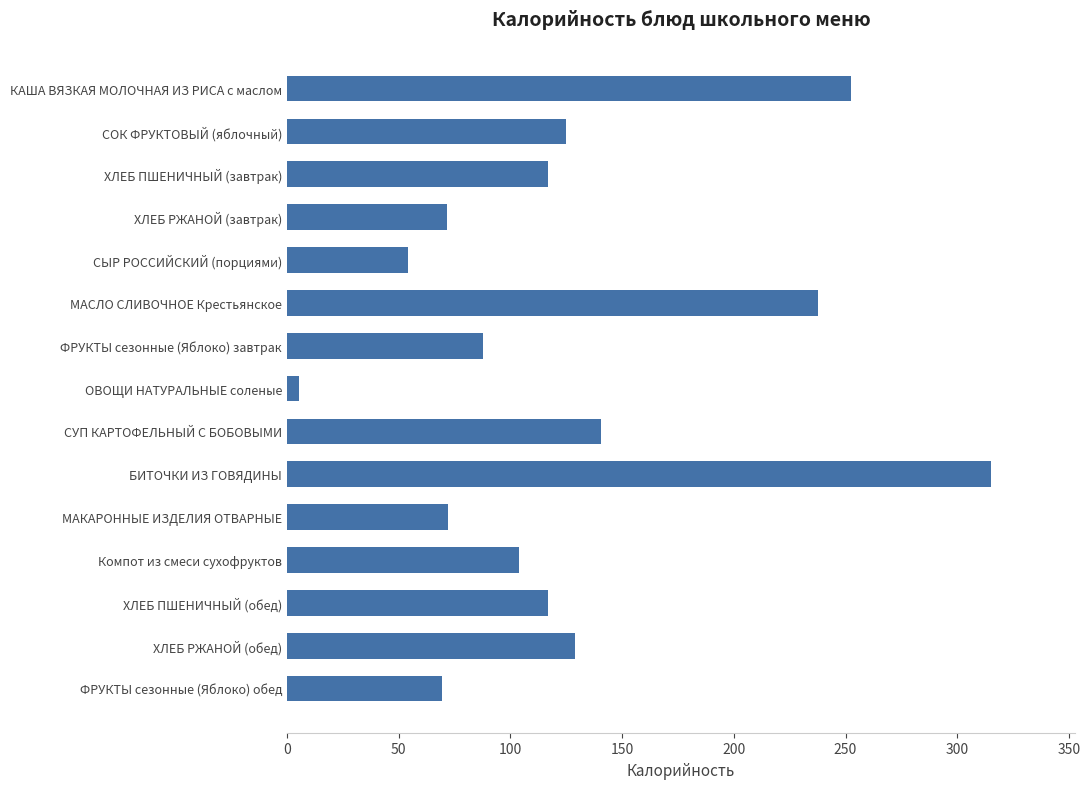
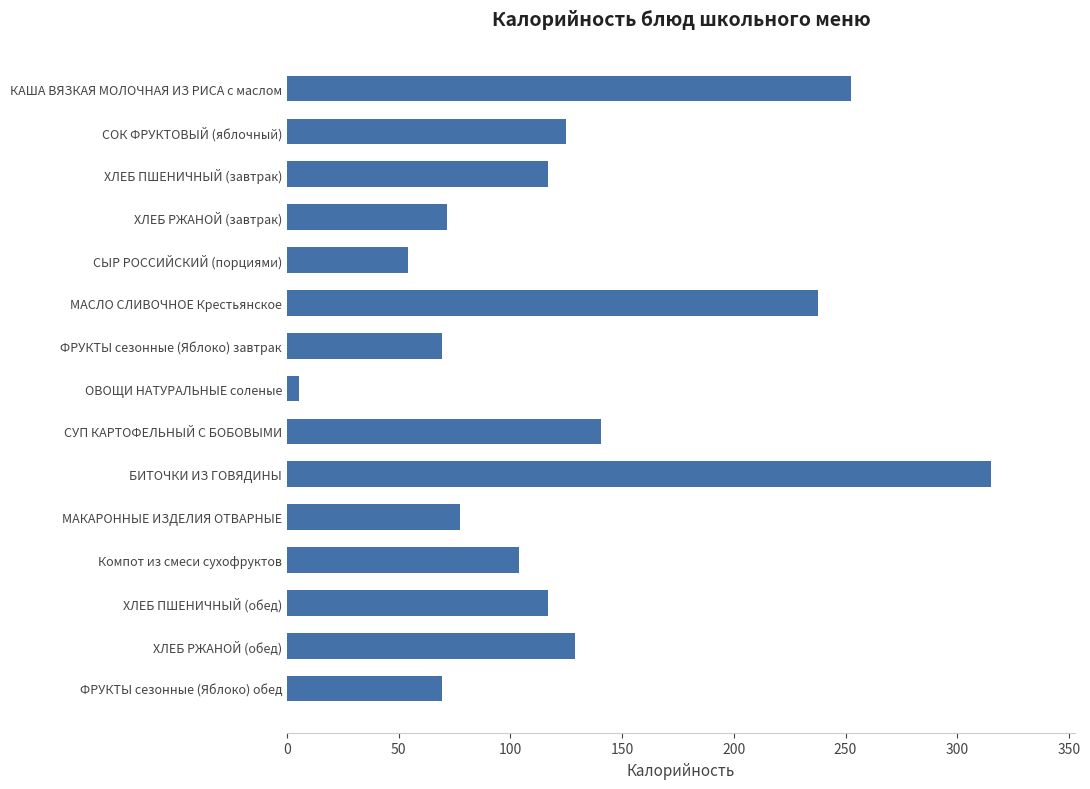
  {
    "КАША ВЯЗКАЯ МОЛОЧНАЯ ИЗ РИСА с маслом": 253,
    "СОК ФРУКТОВЫЙ (яблочный)": 125,
    "ХЛЕБ ПШЕНИЧНЫЙ (завтрак)": 117,
    "ХЛЕБ РЖАНОЙ (завтрак)": 72,
    "СЫР РОССИЙСКИЙ (порциями)": 54,
    "МАСЛО СЛИВОЧНОЕ Крестьянское": 238,
-   "ФРУКТЫ сезонные (Яблоко) завтрак": 88,
+   "ФРУКТЫ сезонные (Яблоко) завтрак": 70,
    "ОВОЩИ НАТУРАЛЬНЫЕ соленые": 5,
    "СУП КАРТОФЕЛЬНЫЙ С БОБОВЫМИ": 141,
    "БИТОЧКИ ИЗ ГОВЯДИНЫ": 315,
-   "МАКАРОННЫЕ ИЗДЕЛИЯ ОТВАРНЫЕ": 72,
+   "МАКАРОННЫЕ ИЗДЕЛИЯ ОТВАРНЫЕ": 77,
    "Компот из смеси сухофруктов": 104,
    "ХЛЕБ ПШЕНИЧНЫЙ (обед)": 117,
    "ХЛЕБ РЖАНОЙ (обед)": 129,
    "ФРУКТЫ сезонные (Яблоко) обед": 70
  }
